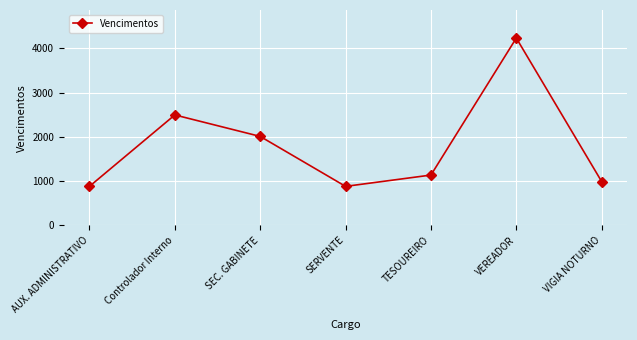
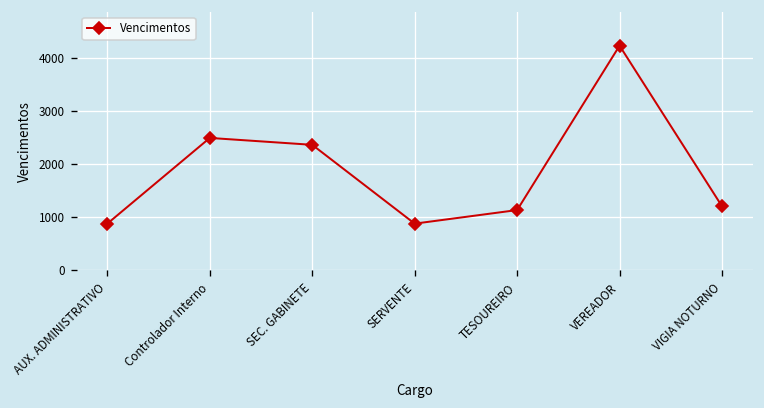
  {
    "AUX. ADMINISTRATIVO": 900,
    "Controlador Interno": 2500,
-   "SEC. GABINETE": 2000,
+   "SEC. GABINETE": 2400,
    "SERVENTE": 900,
    "TESOUREIRO": 1100,
    "VEREADOR": 4200,
-   "VIGIA NOTURNO": 1000
+   "VIGIA NOTURNO": 1200
  }
